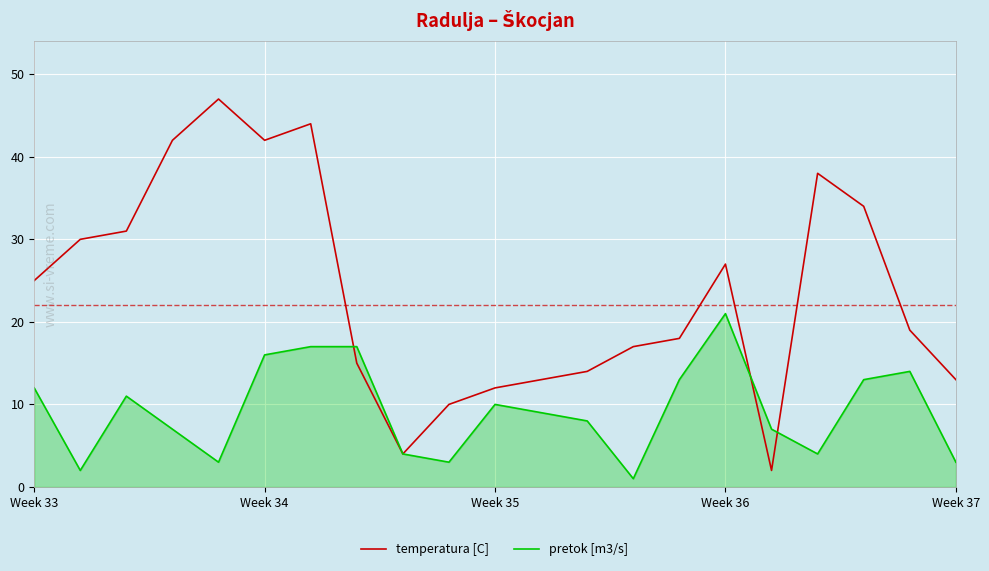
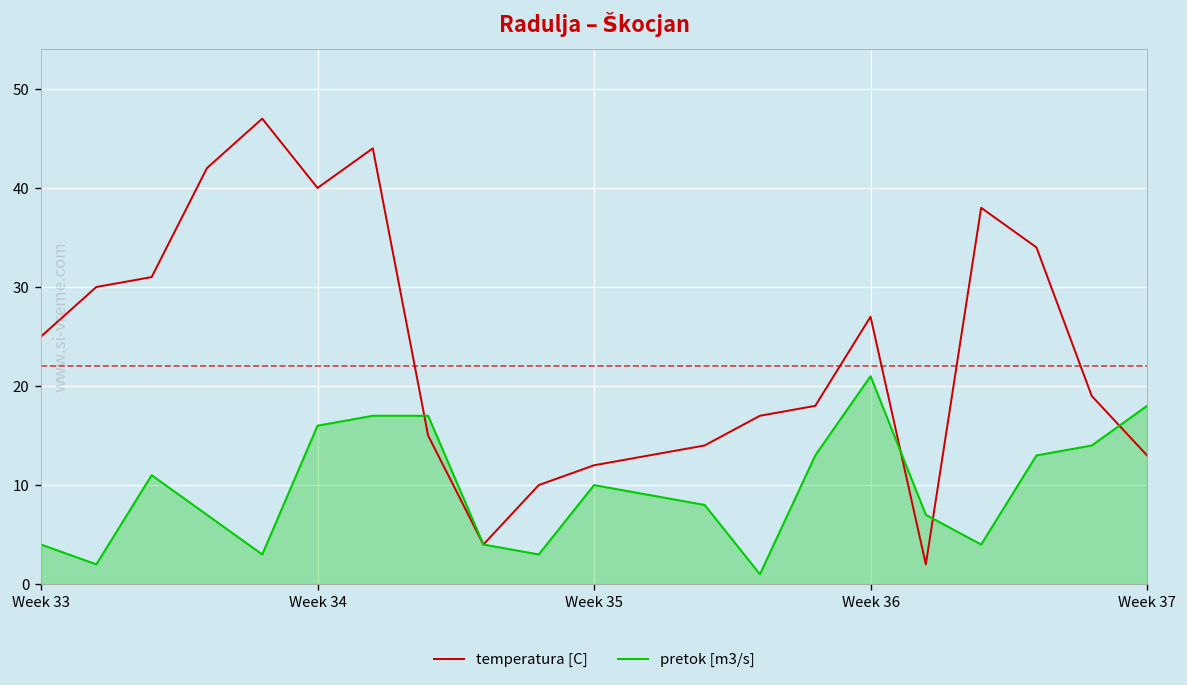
  {
    "temperatura [C]": {
      "Week 33": 25,
-     "Week 34": 42,
+     "Week 34": 40,
      "Week 35": 12,
      "Week 36": 27,
      "Week 37": 13
    },
    "pretok [m3/s]": {
-     "Week 33": 12,
+     "Week 33": 4,
      "Week 34": 16,
      "Week 35": 10,
      "Week 36": 21,
-     "Week 37": 3
+     "Week 37": 18
    }
  }
